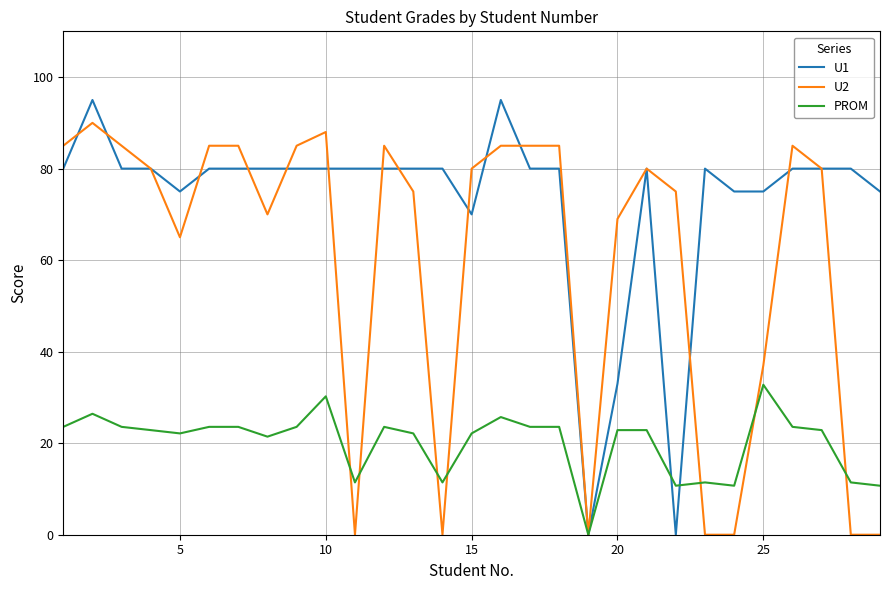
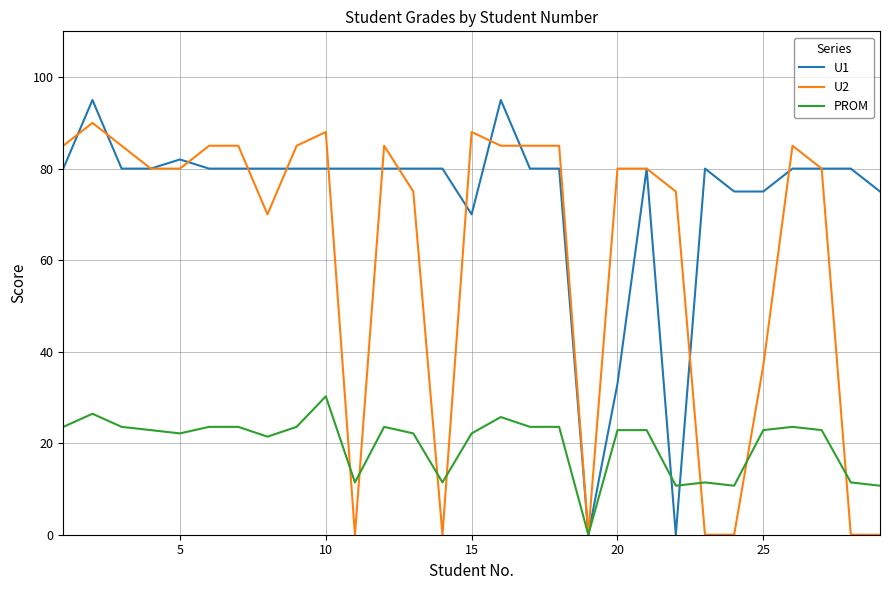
  {
    "U1": {
-     "5": 75,
+     "5": 82,
      "10": 80,
      "15": 70,
      "20": 33,
      "25": 75
    },
    "U2": {
-     "5": 65,
+     "5": 80,
      "10": 88,
-     "15": 80,
-     "20": 69,
+     "15": 88,
+     "20": 80,
      "25": 37
    },
    "PROM": {
      "5": 22,
      "10": 30,
      "15": 22,
      "20": 23,
-     "25": 33
+     "25": 23
    }
  }
